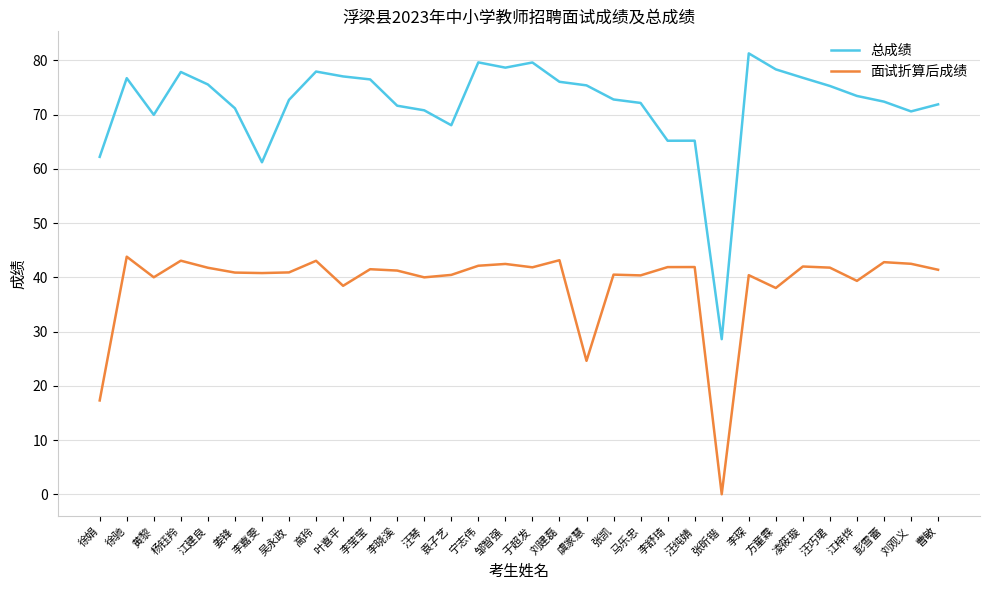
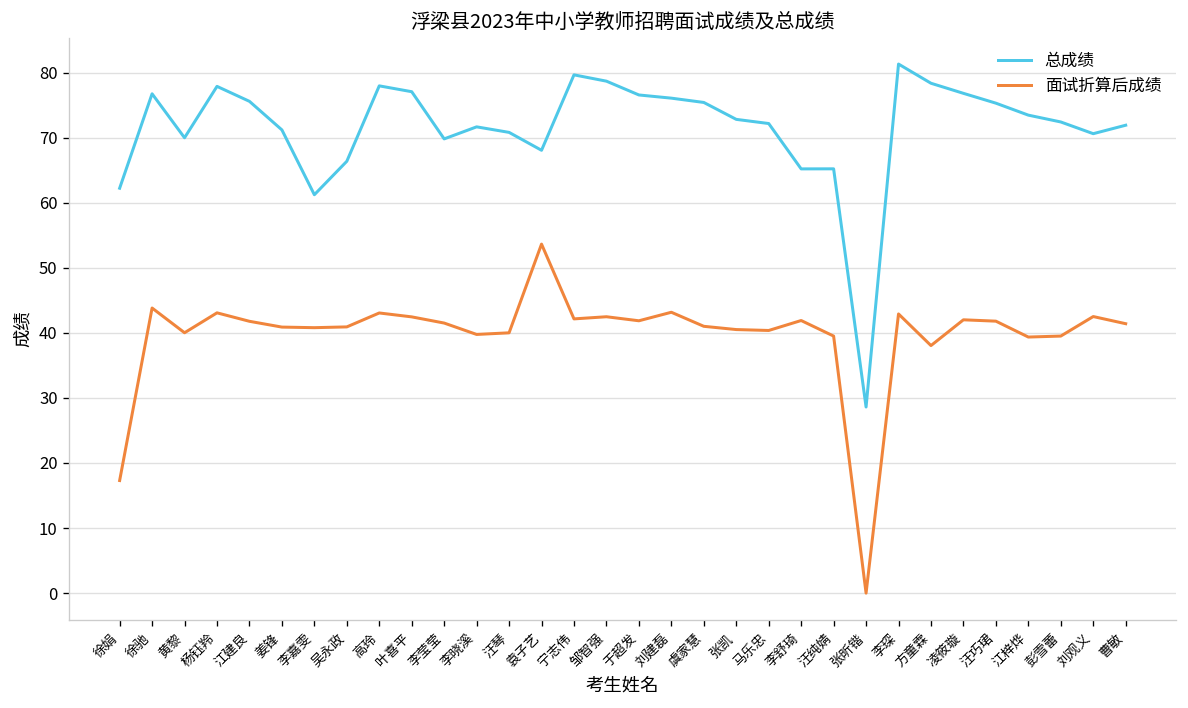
  {
    "总成绩": {
      "徐娟": 62,
      "徐驰": 77,
      "黄黎": 70,
      "杨钰羚": 78,
      "江建良": 76,
      "姜锋": 71,
      "李嘉雯": 61,
-     "吴永政": 73,
+     "吴永政": 66,
      "高玲": 78,
      "叶喜平": 77,
-     "李莹莹": 77,
+     "李莹莹": 70,
      "李晓溪": 72,
      "汪琴": 71,
      "袁子艺": 68,
      "宁志伟": 80,
      "邹智强": 79,
-     "于超发": 80,
+     "于超发": 77,
      "刘建磊": 76,
      "虞家慧": 75,
      "张凯": 73,
      "马乐忠": 72,
      "李舒琦": 65,
      "汪纯婧": 65,
      "张昕锴": 29,
      "李琛": 81,
      "方童霖": 78,
      "凌筱璇": 77,
      "汪巧珺": 75,
      "江梓烨": 73,
      "彭雪蕾": 72,
      "刘观义": 71,
      "曹敏": 72
    },
    "面试折算后成绩": {
      "徐娟": 17,
      "徐驰": 44,
      "黄黎": 40,
      "杨钰羚": 43,
      "江建良": 42,
      "姜锋": 41,
      "李嘉雯": 41,
      "吴永政": 41,
      "高玲": 43,
-     "叶喜平": 38,
+     "叶喜平": 42,
      "李莹莹": 42,
-     "李晓溪": 41,
+     "李晓溪": 40,
      "汪琴": 40,
-     "袁子艺": 40,
+     "袁子艺": 54,
      "宁志伟": 42,
      "邹智强": 42,
      "于超发": 42,
      "刘建磊": 43,
-     "虞家慧": 25,
+     "虞家慧": 41,
      "张凯": 41,
      "马乐忠": 40,
      "李舒琦": 42,
-     "汪纯婧": 42,
+     "汪纯婧": 40,
      "张昕锴": 0,
-     "李琛": 40,
+     "李琛": 43,
      "方童霖": 38,
      "凌筱璇": 42,
      "汪巧珺": 42,
      "江梓烨": 39,
-     "彭雪蕾": 43,
+     "彭雪蕾": 40,
      "刘观义": 43,
      "曹敏": 41
    }
  }
